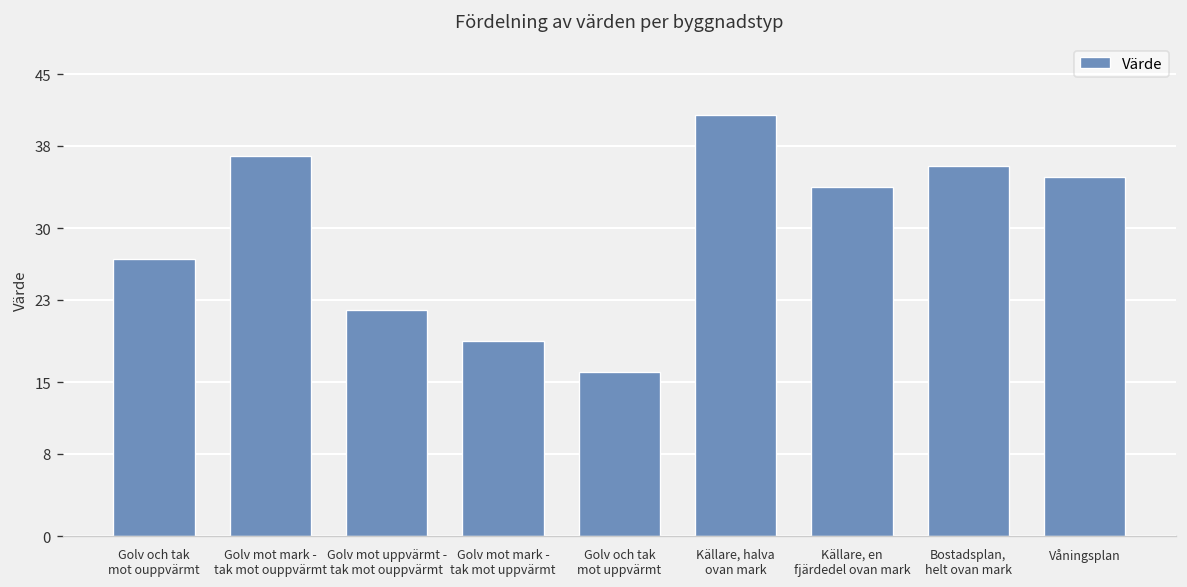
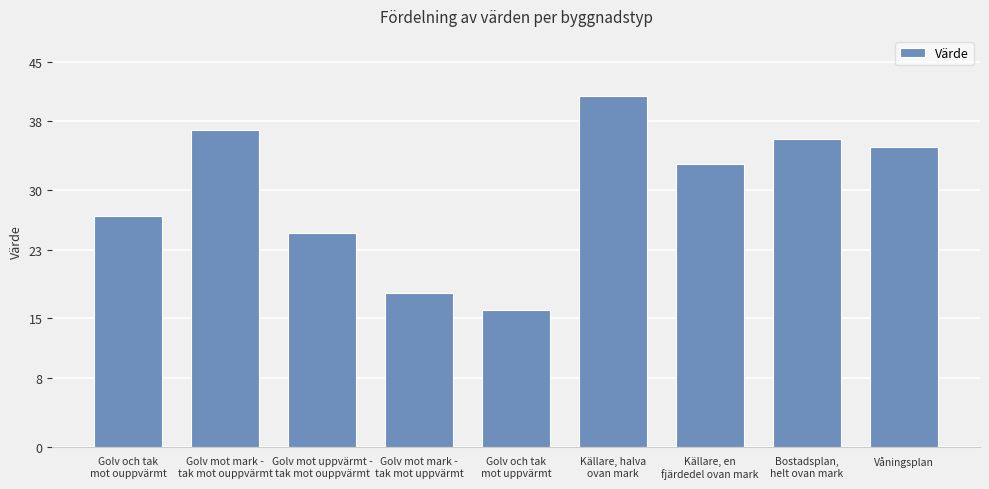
  {
    "Golv och tak mot ouppvärmt": 27,
    "Golv mot mark - tak mot ouppvärmt": 37,
-   "Golv mot uppvärmt - tak mot ouppvärmt": 22,
-   "Golv mot mark - tak mot uppvärmt": 19,
+   "Golv mot uppvärmt - tak mot ouppvärmt": 25,
+   "Golv mot mark - tak mot uppvärmt": 18,
    "Golv och tak mot uppvärmt": 16,
    "Källare, halva ovan mark": 41,
-   "Källare, en fjärdedel ovan mark": 34,
+   "Källare, en fjärdedel ovan mark": 33,
    "Bostadsplan, helt ovan mark": 36,
    "Våningsplan": 35
  }
